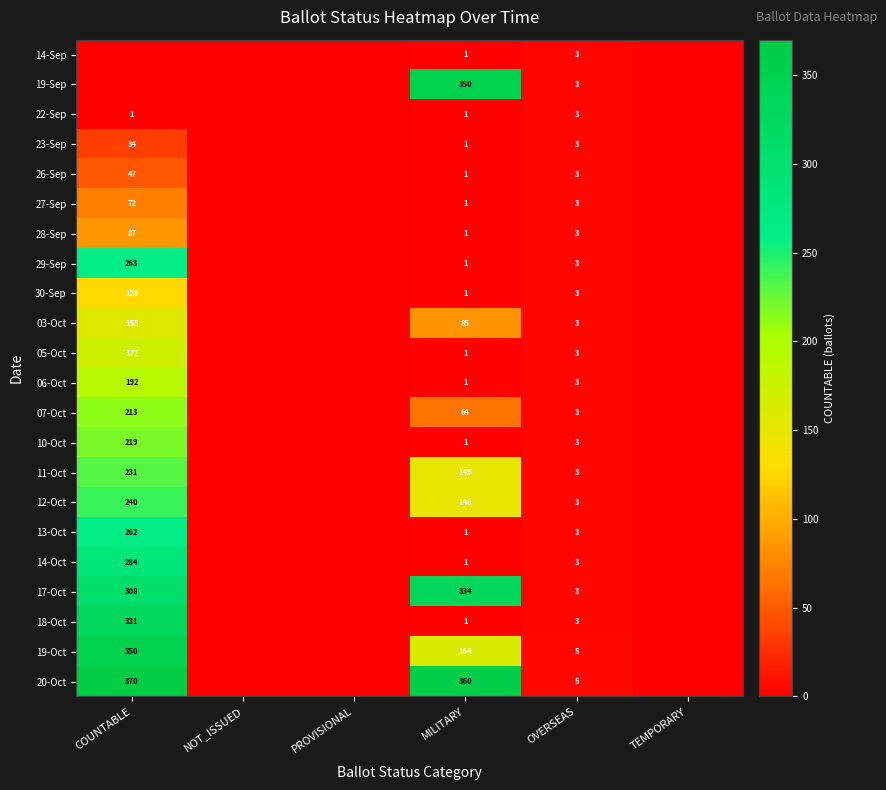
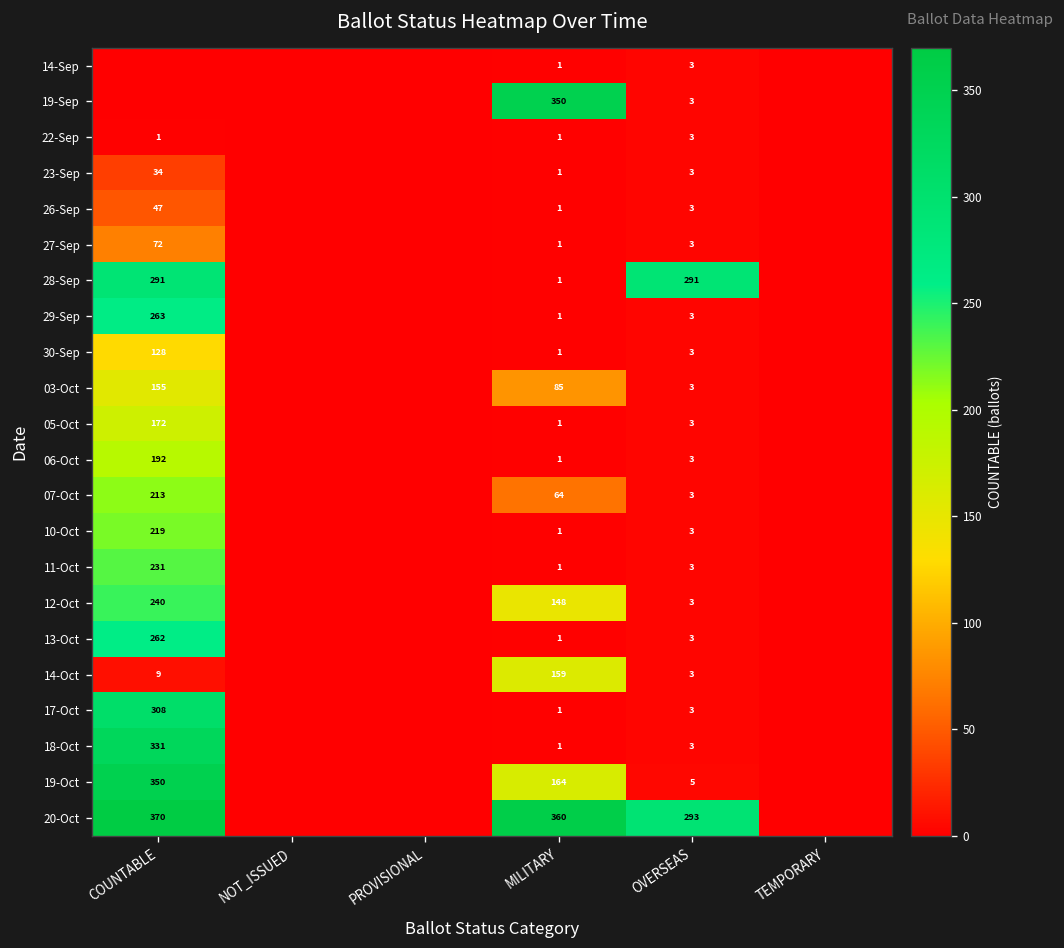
  {
    "14-Sep": {
      "MILITARY": 1,
      "OVERSEAS": 3
    },
    "19-Sep": {
      "MILITARY": 350,
      "OVERSEAS": 3
    },
    "22-Sep": {
      "COUNTABLE": 1,
      "MILITARY": 1,
      "OVERSEAS": 3
    },
    "23-Sep": {
      "COUNTABLE": 34,
      "MILITARY": 1,
      "OVERSEAS": 3
    },
    "26-Sep": {
      "COUNTABLE": 47,
      "MILITARY": 1,
      "OVERSEAS": 3
    },
    "27-Sep": {
      "COUNTABLE": 72,
      "MILITARY": 1,
      "OVERSEAS": 3
    },
    "28-Sep": {
-     "COUNTABLE": 87,
+     "COUNTABLE": 291,
      "MILITARY": 1,
-     "OVERSEAS": 3
+     "OVERSEAS": 291
    },
    "29-Sep": {
      "COUNTABLE": 263,
      "MILITARY": 1,
      "OVERSEAS": 3
    },
    "30-Sep": {
      "COUNTABLE": 128,
      "MILITARY": 1,
      "OVERSEAS": 3
    },
    "03-Oct": {
      "COUNTABLE": 155,
      "MILITARY": 85,
      "OVERSEAS": 3
    },
    "05-Oct": {
      "COUNTABLE": 172,
      "MILITARY": 1,
      "OVERSEAS": 3
    },
    "06-Oct": {
      "COUNTABLE": 192,
      "MILITARY": 1,
      "OVERSEAS": 3
    },
    "07-Oct": {
      "COUNTABLE": 213,
      "MILITARY": 64,
      "OVERSEAS": 3
    },
    "10-Oct": {
      "COUNTABLE": 219,
      "MILITARY": 1,
      "OVERSEAS": 3
    },
    "11-Oct": {
      "COUNTABLE": 231,
-     "MILITARY": 149,
+     "MILITARY": 1,
      "OVERSEAS": 3
    },
    "12-Oct": {
      "COUNTABLE": 240,
      "MILITARY": 148,
      "OVERSEAS": 3
    },
    "13-Oct": {
      "COUNTABLE": 262,
      "MILITARY": 1,
      "OVERSEAS": 3
    },
    "14-Oct": {
-     "COUNTABLE": 284,
-     "MILITARY": 1,
+     "COUNTABLE": 9,
+     "MILITARY": 159,
      "OVERSEAS": 3
    },
    "17-Oct": {
      "COUNTABLE": 308,
-     "MILITARY": 334,
+     "MILITARY": 1,
      "OVERSEAS": 3
    },
    "18-Oct": {
      "COUNTABLE": 331,
      "MILITARY": 1,
      "OVERSEAS": 3
    },
    "19-Oct": {
      "COUNTABLE": 350,
      "MILITARY": 164,
      "OVERSEAS": 5
    },
    "20-Oct": {
      "COUNTABLE": 370,
      "MILITARY": 360,
-     "OVERSEAS": 5
+     "OVERSEAS": 293
    }
  }
